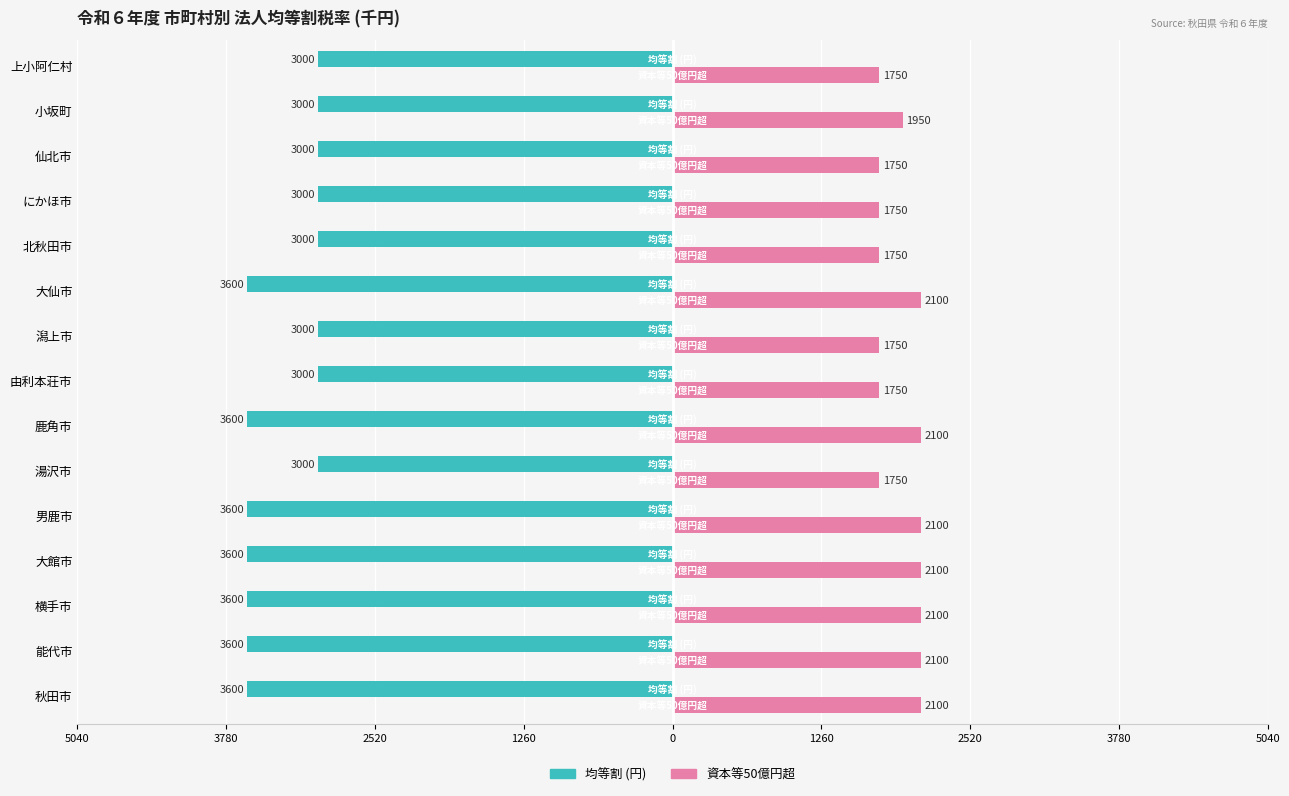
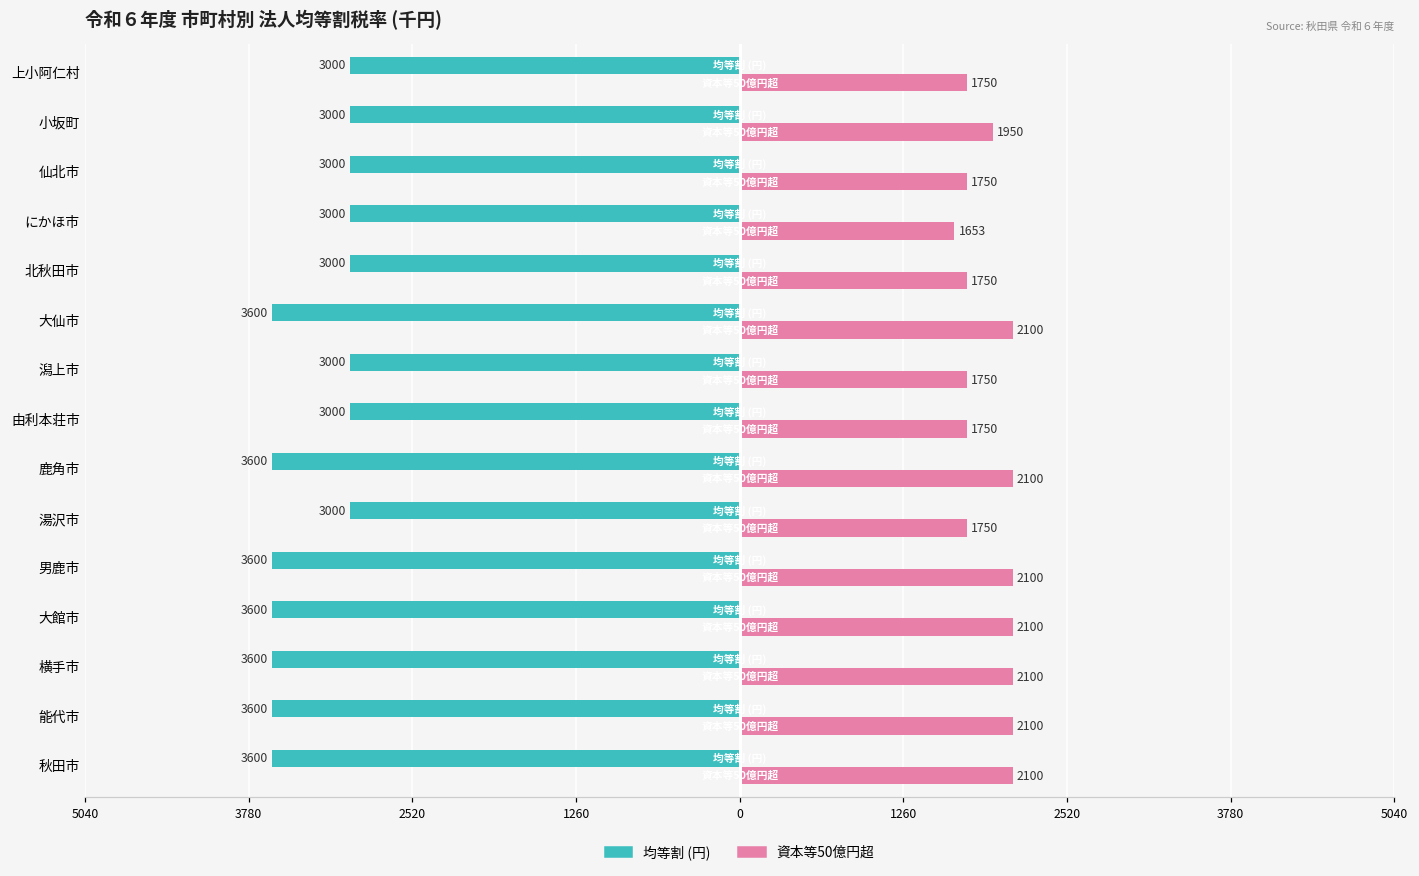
  {
    "資本等50億円超": {
      "上小阿仁村": 1750,
      "小坂町": 1950,
      "仙北市": 1750,
-     "にかほ市": 1750,
+     "にかほ市": 1653,
      "北秋田市": 1750,
      "大仙市": 2100,
      "潟上市": 1750,
      "由利本荘市": 1750,
      "鹿角市": 2100,
      "湯沢市": 1750,
      "男鹿市": 2100,
      "大館市": 2100,
      "横手市": 2100,
      "能代市": 2100,
      "秋田市": 2100
    }
  }
